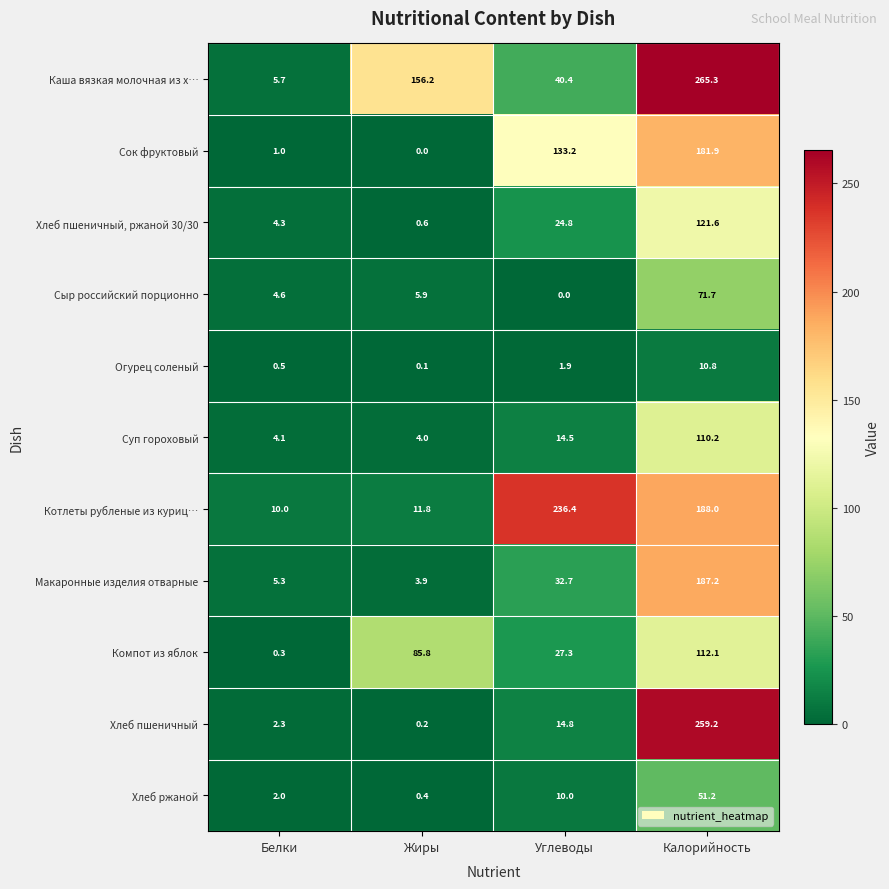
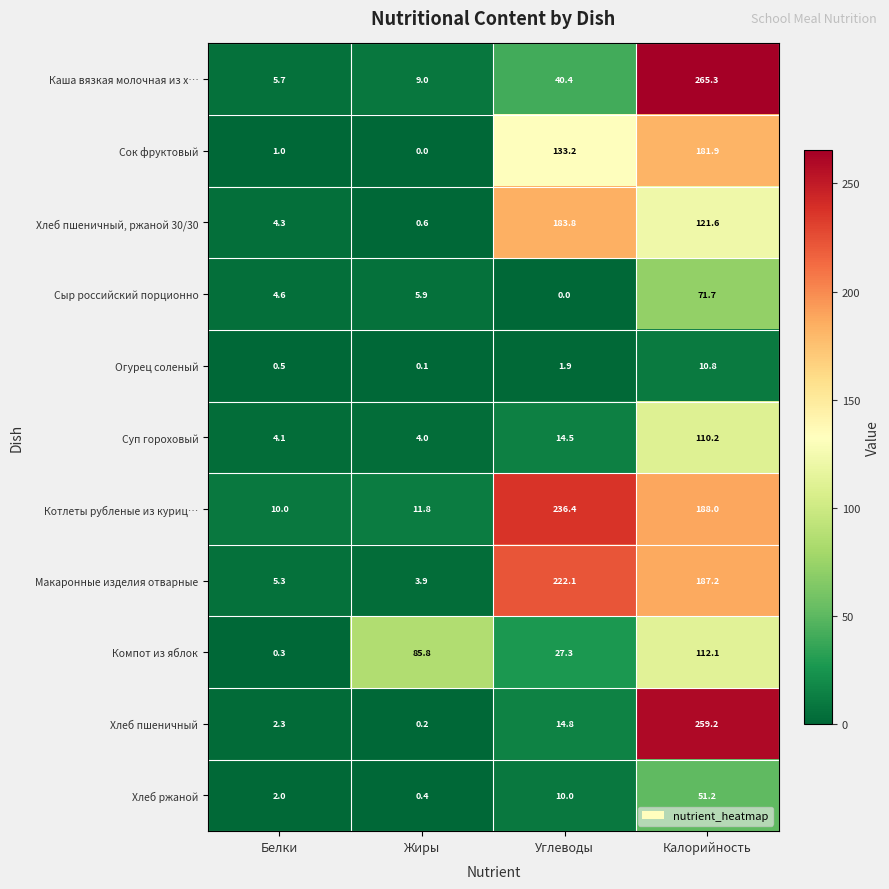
  {
    "Каша вязкая молочная из х…": {
      "Белки": 5.7,
-     "Жиры": 156.2,
+     "Жиры": 9.0,
      "Углеводы": 40.4,
      "Калорийность": 265.3
    },
    "Сок фруктовый": {
      "Белки": 1.0,
      "Жиры": 0.0,
      "Углеводы": 133.2,
      "Калорийность": 181.9
    },
    "Хлеб пшеничный, ржаной 30/30": {
      "Белки": 4.3,
      "Жиры": 0.6,
-     "Углеводы": 24.8,
+     "Углеводы": 183.8,
      "Калорийность": 121.6
    },
    "Сыр российский порционно": {
      "Белки": 4.6,
      "Жиры": 5.9,
      "Углеводы": 0.0,
      "Калорийность": 71.7
    },
    "Огурец соленый": {
      "Белки": 0.5,
      "Жиры": 0.1,
      "Углеводы": 1.9,
      "Калорийность": 10.8
    },
    "Суп гороховый": {
      "Белки": 4.1,
      "Жиры": 4.0,
      "Углеводы": 14.5,
      "Калорийность": 110.2
    },
    "Котлеты рубленые из куриц…": {
      "Белки": 10.0,
      "Жиры": 11.8,
      "Углеводы": 236.4,
      "Калорийность": 188.0
    },
    "Макаронные изделия отварные": {
      "Белки": 5.3,
      "Жиры": 3.9,
-     "Углеводы": 32.7,
+     "Углеводы": 222.1,
      "Калорийность": 187.2
    },
    "Компот из яблок": {
      "Белки": 0.3,
      "Жиры": 85.8,
      "Углеводы": 27.3,
      "Калорийность": 112.1
    },
    "Хлеб пшеничный": {
      "Белки": 2.3,
      "Жиры": 0.2,
      "Углеводы": 14.8,
      "Калорийность": 259.2
    },
    "Хлеб ржаной": {
      "Белки": 2.0,
      "Жиры": 0.4,
      "Углеводы": 10.0,
      "Калорийность": 51.2
    }
  }
